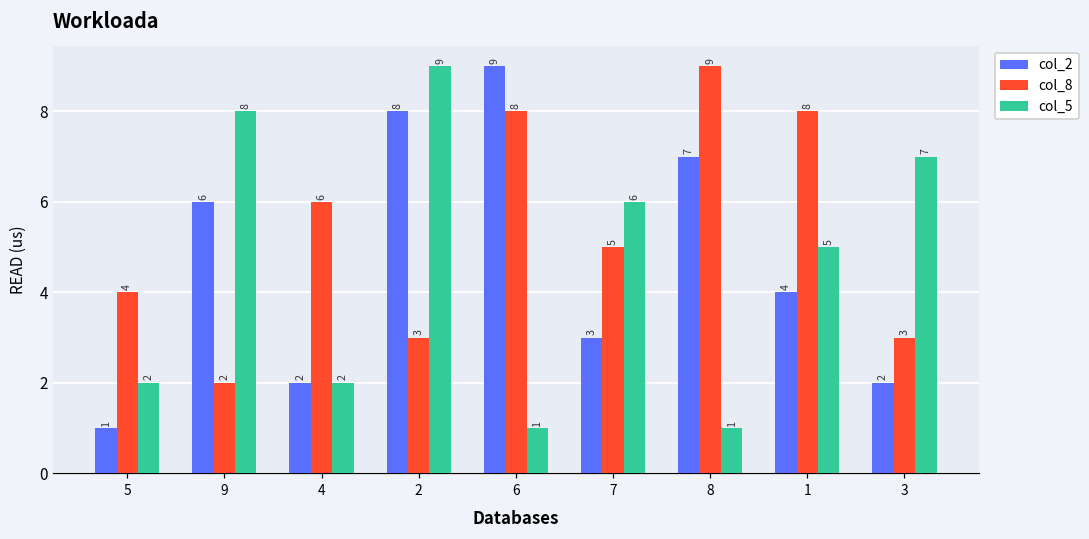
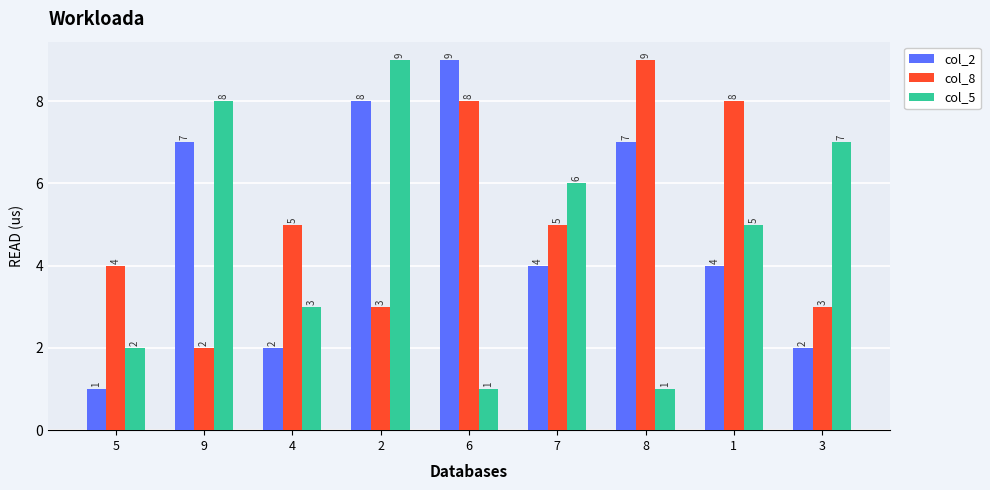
  {
    "col_2": {
      "5": 1,
-     "9": 6,
+     "9": 7,
      "4": 2,
      "2": 8,
      "6": 9,
-     "7": 3,
+     "7": 4,
      "8": 7,
      "1": 4,
      "3": 2
    },
    "col_8": {
      "5": 4,
      "9": 2,
-     "4": 6,
+     "4": 5,
      "2": 3,
      "6": 8,
      "7": 5,
      "8": 9,
      "1": 8,
      "3": 3
    },
    "col_5": {
      "5": 2,
      "9": 8,
-     "4": 2,
+     "4": 3,
      "2": 9,
      "6": 1,
      "7": 6,
      "8": 1,
      "1": 5,
      "3": 7
    }
  }
